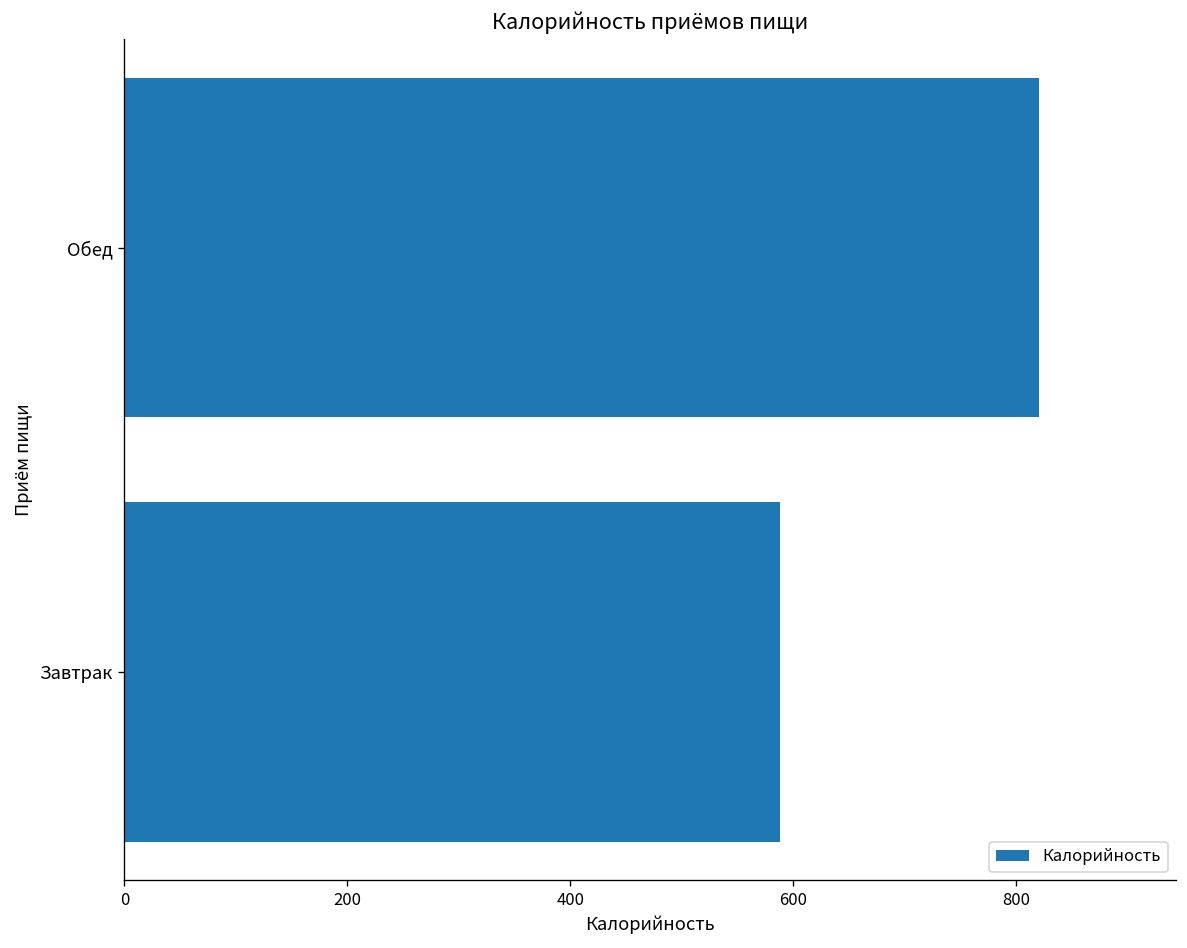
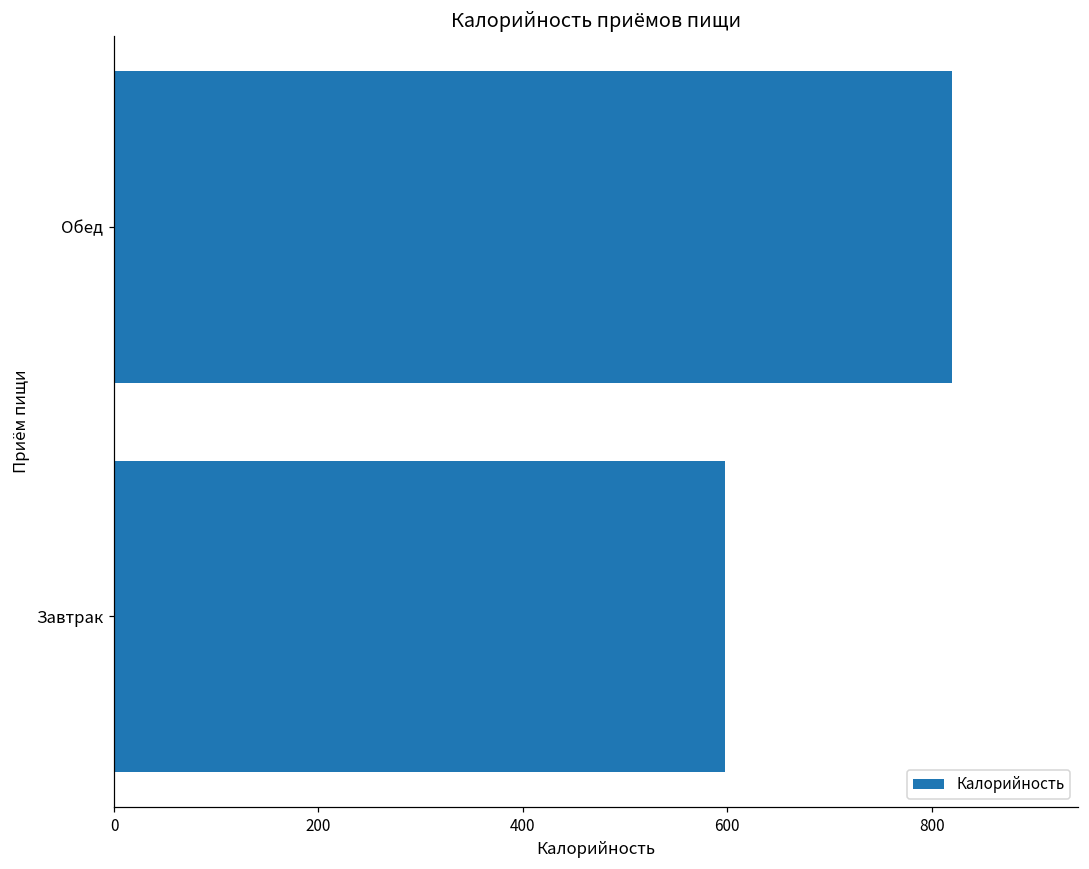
  {
    "Обед": 820,
-   "Завтрак": 590
+   "Завтрак": 600
  }
